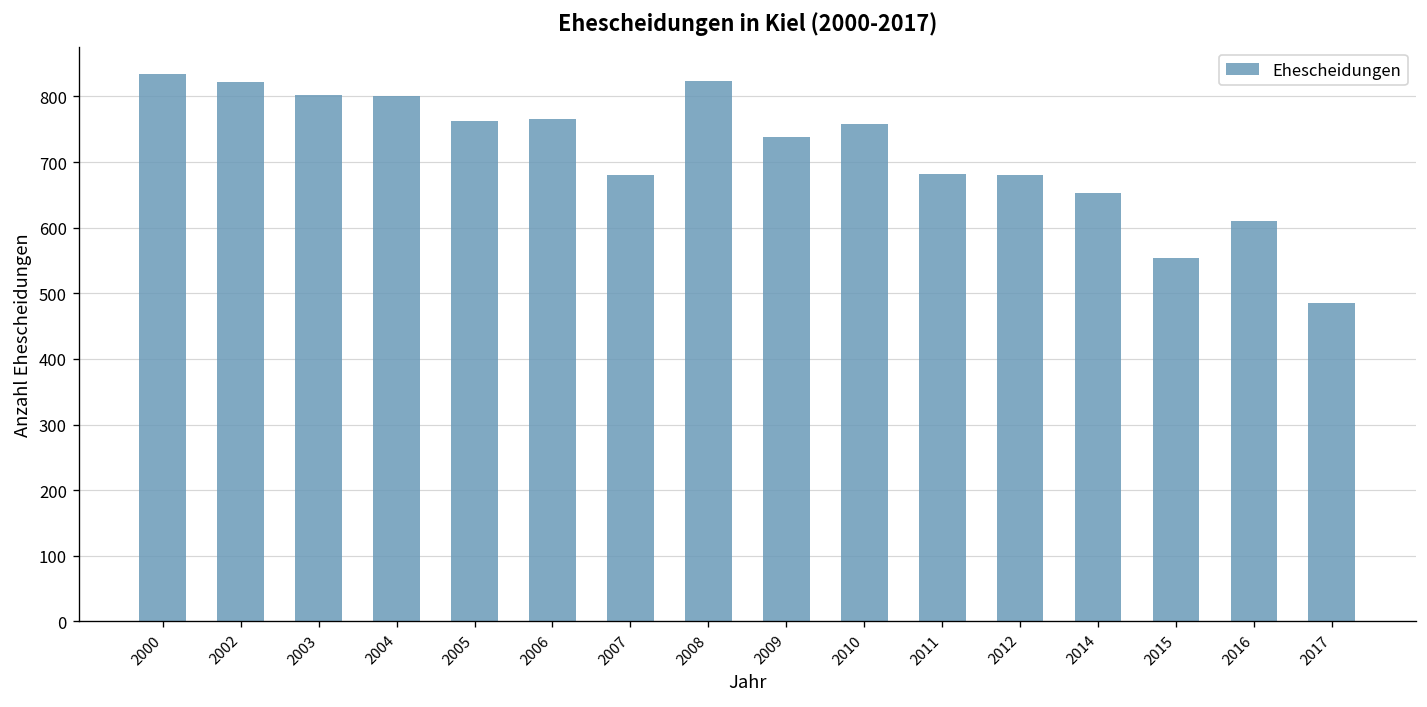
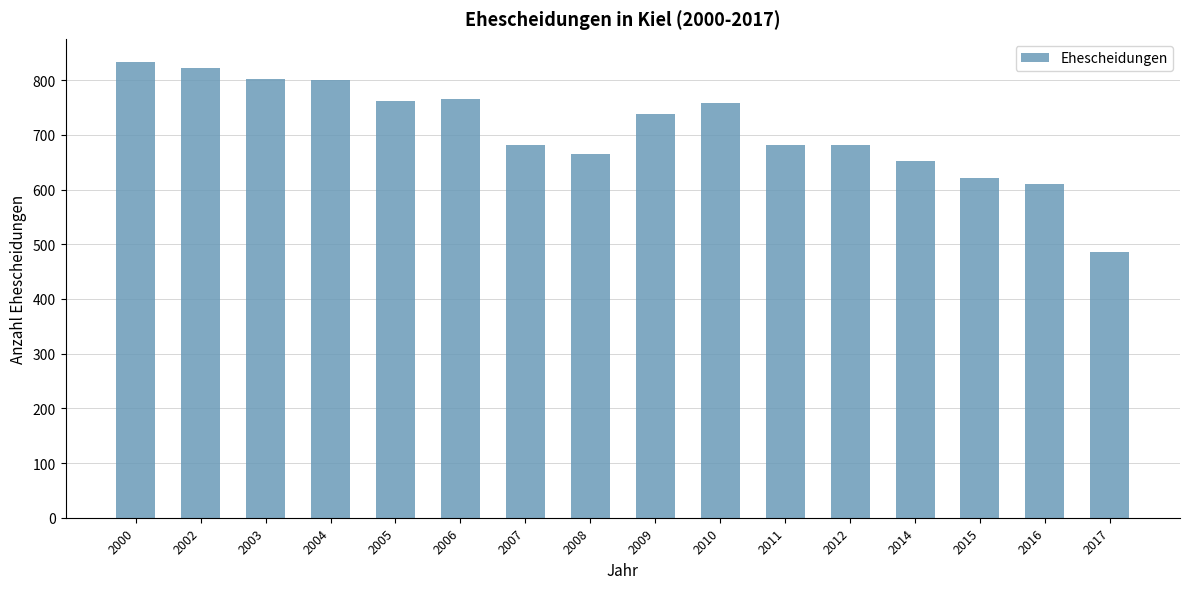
  {
    "2000": 830,
    "2002": 820,
    "2003": 800,
    "2004": 800,
    "2005": 760,
    "2006": 770,
    "2007": 680,
-   "2008": 820,
+   "2008": 670,
    "2009": 740,
    "2010": 760,
    "2011": 680,
    "2012": 680,
    "2014": 650,
-   "2015": 550,
+   "2015": 620,
    "2016": 610,
    "2017": 490
  }
